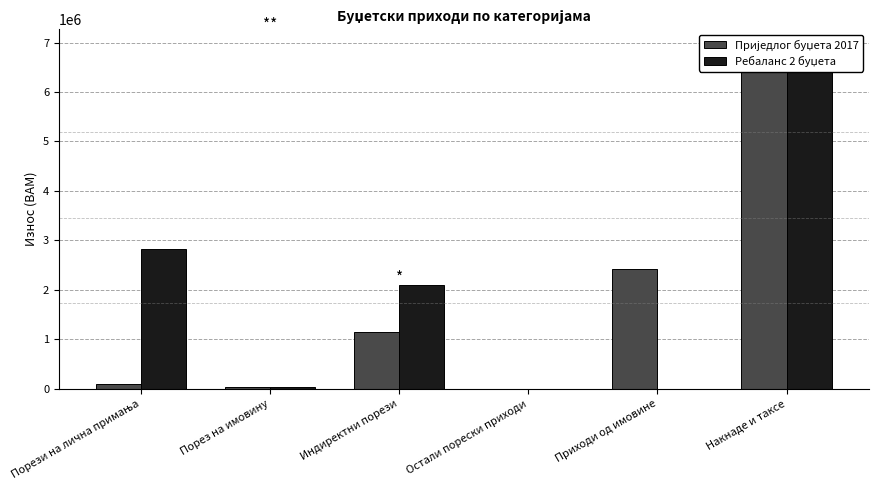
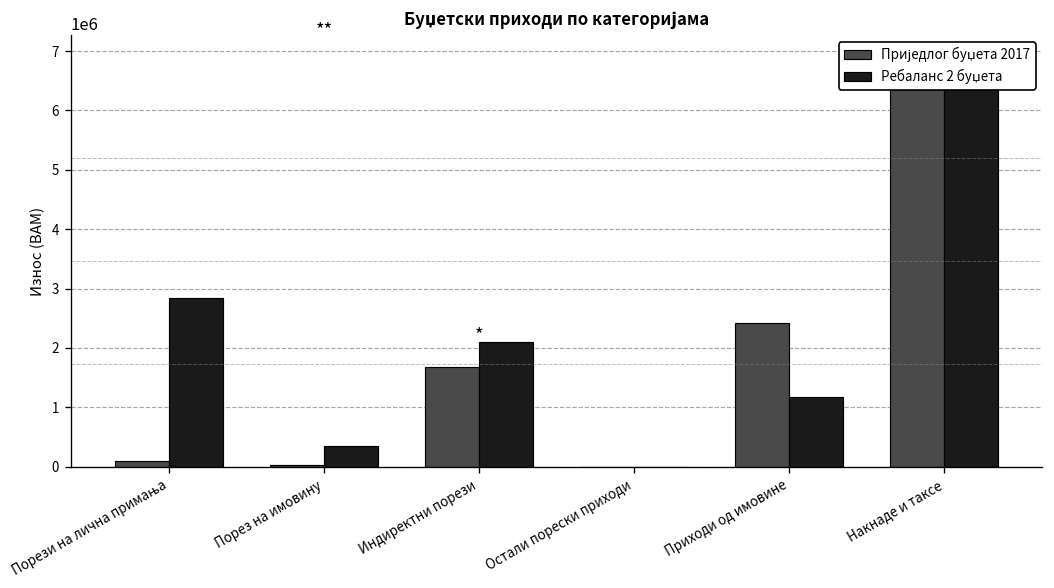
  {
    "Приједлог буџета 2017": {
      "Порези на лична примања": 100000,
-     "Индиректни порези": 1200000,
+     "Индиректни порези": 1700000,
      "Приходи од имовине": 2400000
    },
    "Ребаланс 2 буџета": {
      "Порези на лична примања": 2800000,
-     "Порез на имовину": 0,
+     "Порез на имовину": 300000,
      "Индиректни порези": 2100000,
-     "Приходи од имовине": 0
+     "Приходи од имовине": 1200000
    }
  }
